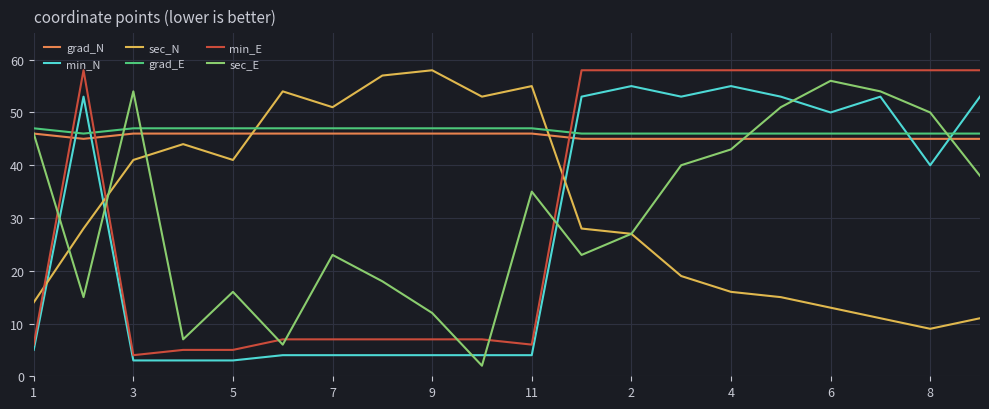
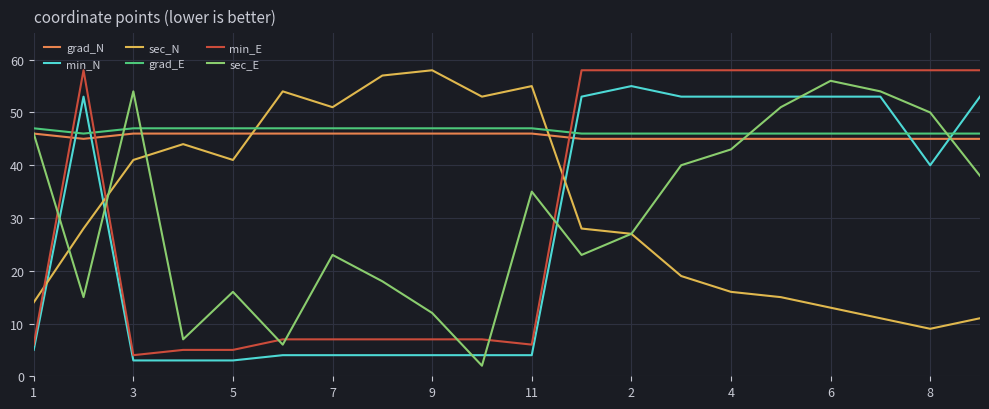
  {
    "min_N": {
      "2": 55,
-     "4": 55,
-     "6": 50,
+     "4": 53,
+     "6": 53,
      "8": 40
    },
    "grad_E": {
      "2": 46,
      "4": 46,
      "6": 46,
      "8": 46
    },
    "min_E": {
      "2": 58,
      "4": 58,
      "6": 58,
      "8": 58
    },
    "sec_E": {
      "4": 43,
      "6": 56,
      "8": 50
    }
  }
